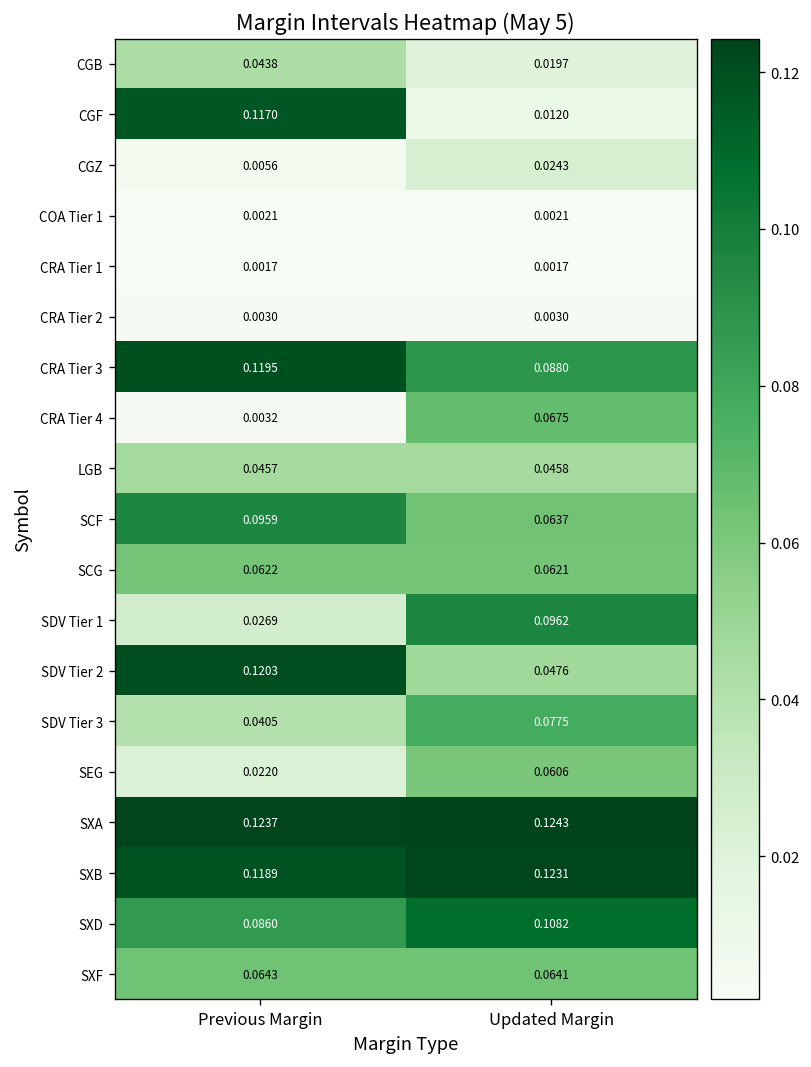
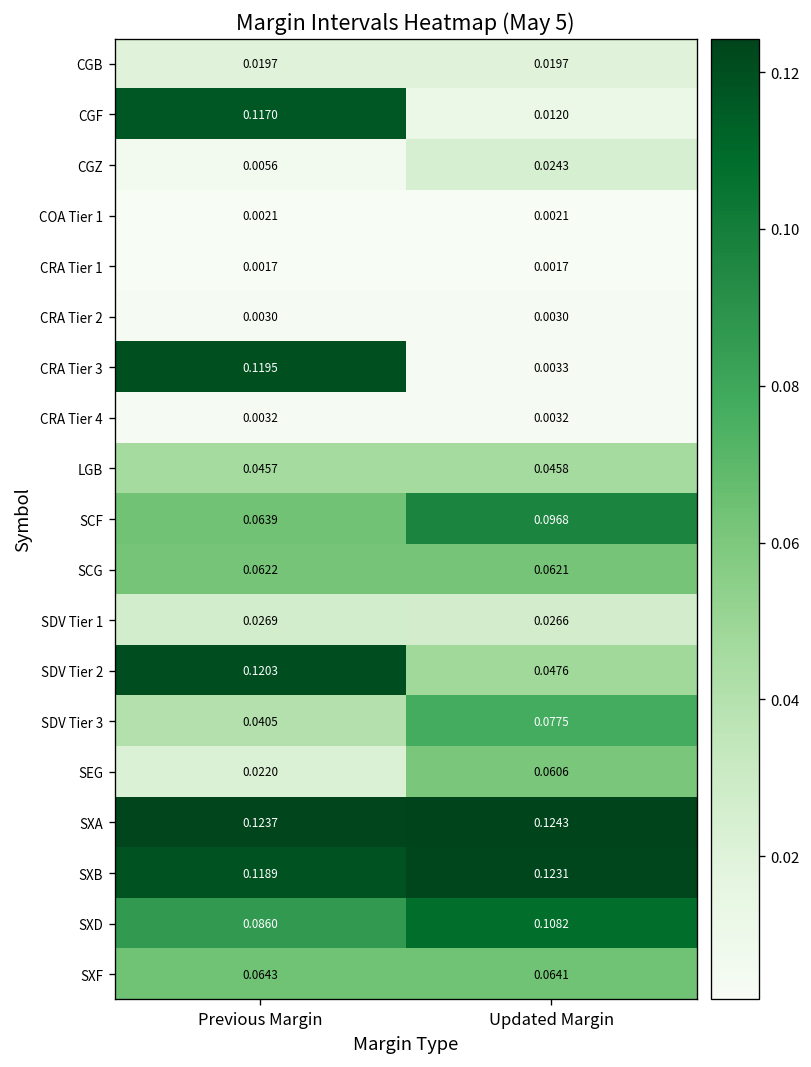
  {
    "CGB": {
-     "Previous Margin": 0.0438,
+     "Previous Margin": 0.0197,
      "Updated Margin": 0.0197
    },
    "CGF": {
      "Previous Margin": 0.1170,
      "Updated Margin": 0.0120
    },
    "CGZ": {
      "Previous Margin": 0.0056,
      "Updated Margin": 0.0243
    },
    "COA Tier 1": {
      "Previous Margin": 0.0021,
      "Updated Margin": 0.0021
    },
    "CRA Tier 1": {
      "Previous Margin": 0.0017,
      "Updated Margin": 0.0017
    },
    "CRA Tier 2": {
      "Previous Margin": 0.0030,
      "Updated Margin": 0.0030
    },
    "CRA Tier 3": {
      "Previous Margin": 0.1195,
-     "Updated Margin": 0.0880
+     "Updated Margin": 0.0033
    },
    "CRA Tier 4": {
      "Previous Margin": 0.0032,
-     "Updated Margin": 0.0675
+     "Updated Margin": 0.0032
    },
    "LGB": {
      "Previous Margin": 0.0457,
      "Updated Margin": 0.0458
    },
    "SCF": {
-     "Previous Margin": 0.0959,
-     "Updated Margin": 0.0637
+     "Previous Margin": 0.0639,
+     "Updated Margin": 0.0968
    },
    "SCG": {
      "Previous Margin": 0.0622,
      "Updated Margin": 0.0621
    },
    "SDV Tier 1": {
      "Previous Margin": 0.0269,
-     "Updated Margin": 0.0962
+     "Updated Margin": 0.0266
    },
    "SDV Tier 2": {
      "Previous Margin": 0.1203,
      "Updated Margin": 0.0476
    },
    "SDV Tier 3": {
      "Previous Margin": 0.0405,
      "Updated Margin": 0.0775
    },
    "SEG": {
      "Previous Margin": 0.0220,
      "Updated Margin": 0.0606
    },
    "SXA": {
      "Previous Margin": 0.1237,
      "Updated Margin": 0.1243
    },
    "SXB": {
      "Previous Margin": 0.1189,
      "Updated Margin": 0.1231
    },
    "SXD": {
      "Previous Margin": 0.0860,
      "Updated Margin": 0.1082
    },
    "SXF": {
      "Previous Margin": 0.0643,
      "Updated Margin": 0.0641
    }
  }
